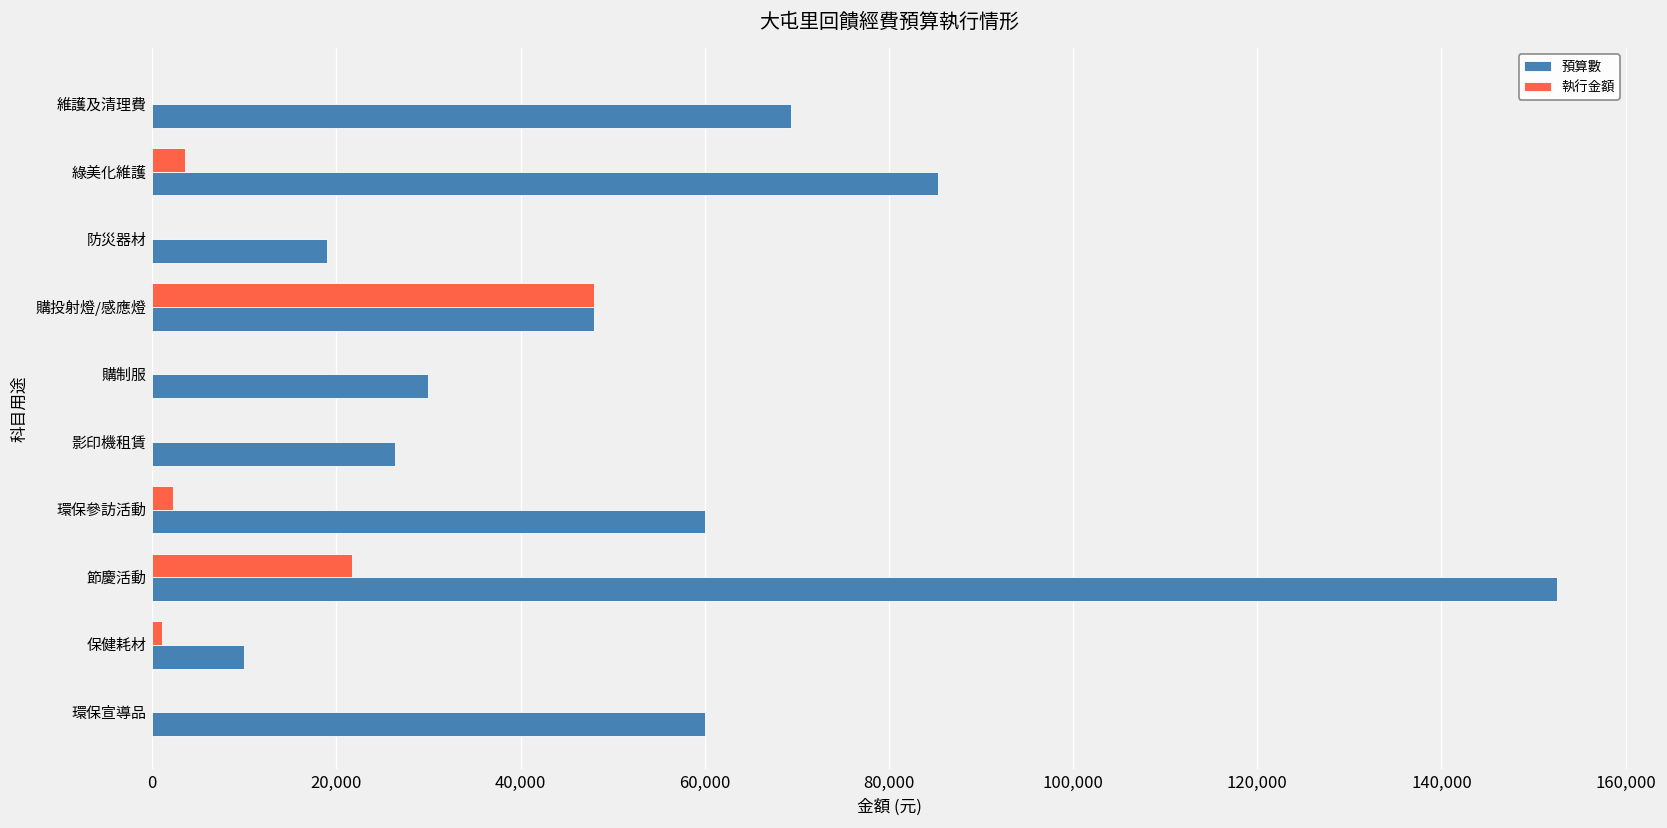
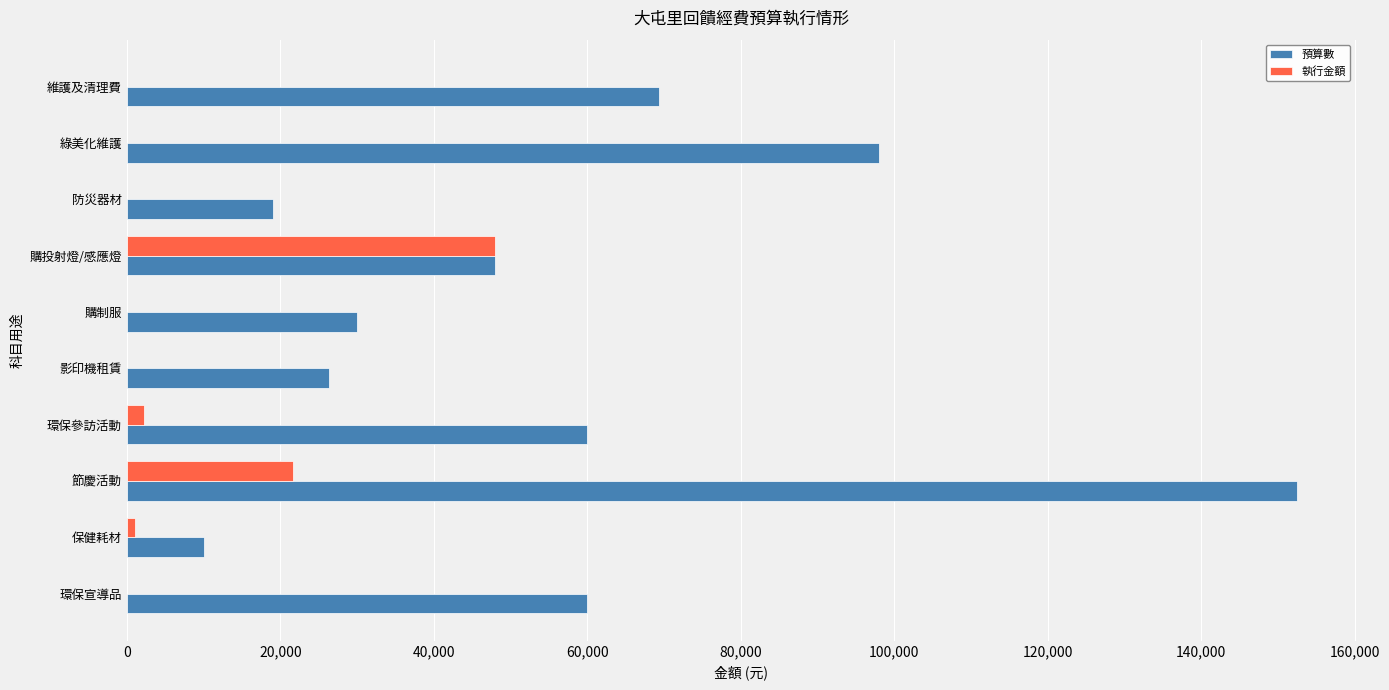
  {
    "預算數": {
      "維護及清理費": "69,000",
-     "綠美化維護": "85,000",
+     "綠美化維護": "98,000",
      "防災器材": "19,000",
      "購投射燈/感應燈": "48,000",
      "購制服": "30,000",
      "影印機租賃": "26,000",
      "環保參訪活動": "60,000",
      "節慶活動": "152,000",
      "保健耗材": "10,000",
      "環保宣導品": "60,000"
    },
    "執行金額": {
      "維護及清理費": "0",
-     "綠美化維護": "4,000",
+     "綠美化維護": "0",
      "防災器材": "0",
      "購投射燈/感應燈": "48,000",
      "購制服": "0",
      "影印機租賃": "0",
      "環保參訪活動": "2,000",
      "節慶活動": "22,000",
      "保健耗材": "1,000",
      "環保宣導品": "0"
    }
  }
